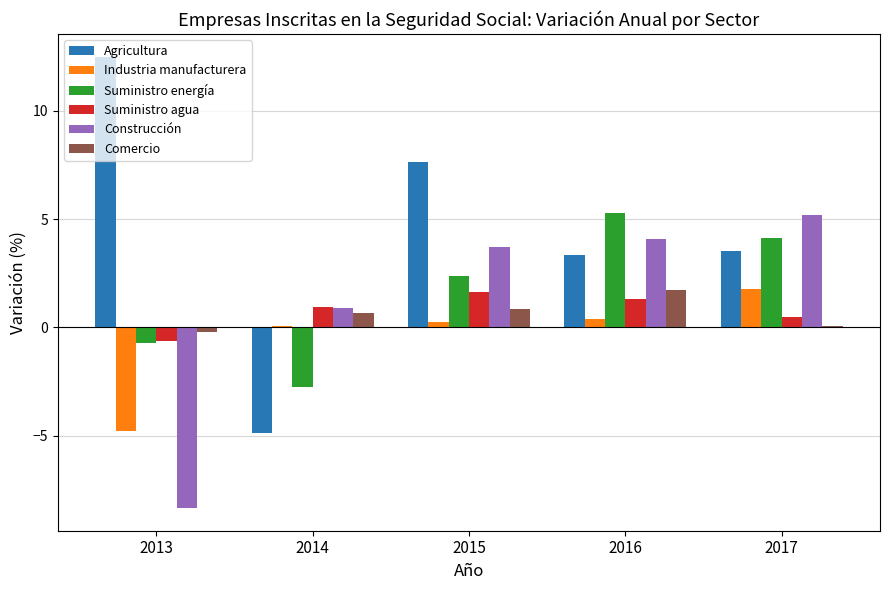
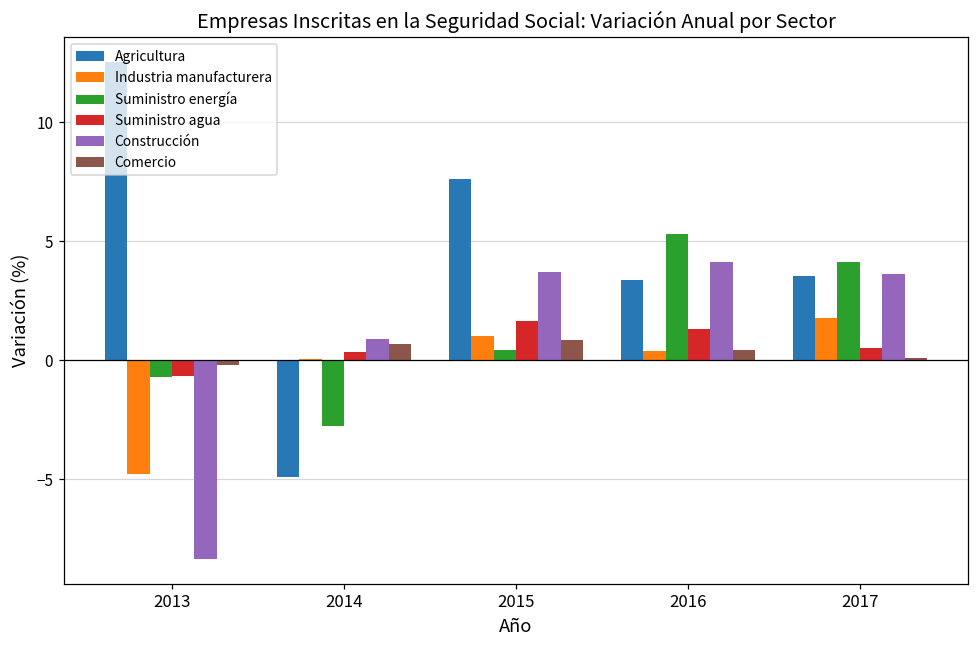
  {
    "Agricultura": {
      "2014": -4.9,
      "2015": 7.6,
      "2016": 3.4,
      "2017": 3.5
    },
    "Industria manufacturera": {
      "2013": -4.8,
-     "2015": 0.3,
+     "2015": 1.0,
      "2016": 0.4,
      "2017": 1.8
    },
    "Suministro energía": {
      "2013": -0.7,
      "2014": -2.7,
-     "2015": 2.4,
+     "2015": 0.4,
      "2016": 5.3,
      "2017": 4.1
    },
    "Suministro agua": {
      "2013": -0.6,
-     "2014": 0.9,
+     "2014": 0.3,
      "2015": 1.7,
      "2016": 1.3,
      "2017": 0.5
    },
    "Construcción": {
      "2013": -8.4,
      "2014": 0.9,
      "2015": 3.7,
      "2016": 4.1,
-     "2017": 5.2
+     "2017": 3.6
    },
    "Comercio": {
      "2013": -0.2,
      "2014": 0.7,
      "2015": 0.9,
-     "2016": 1.7
+     "2016": 0.4
    }
  }
